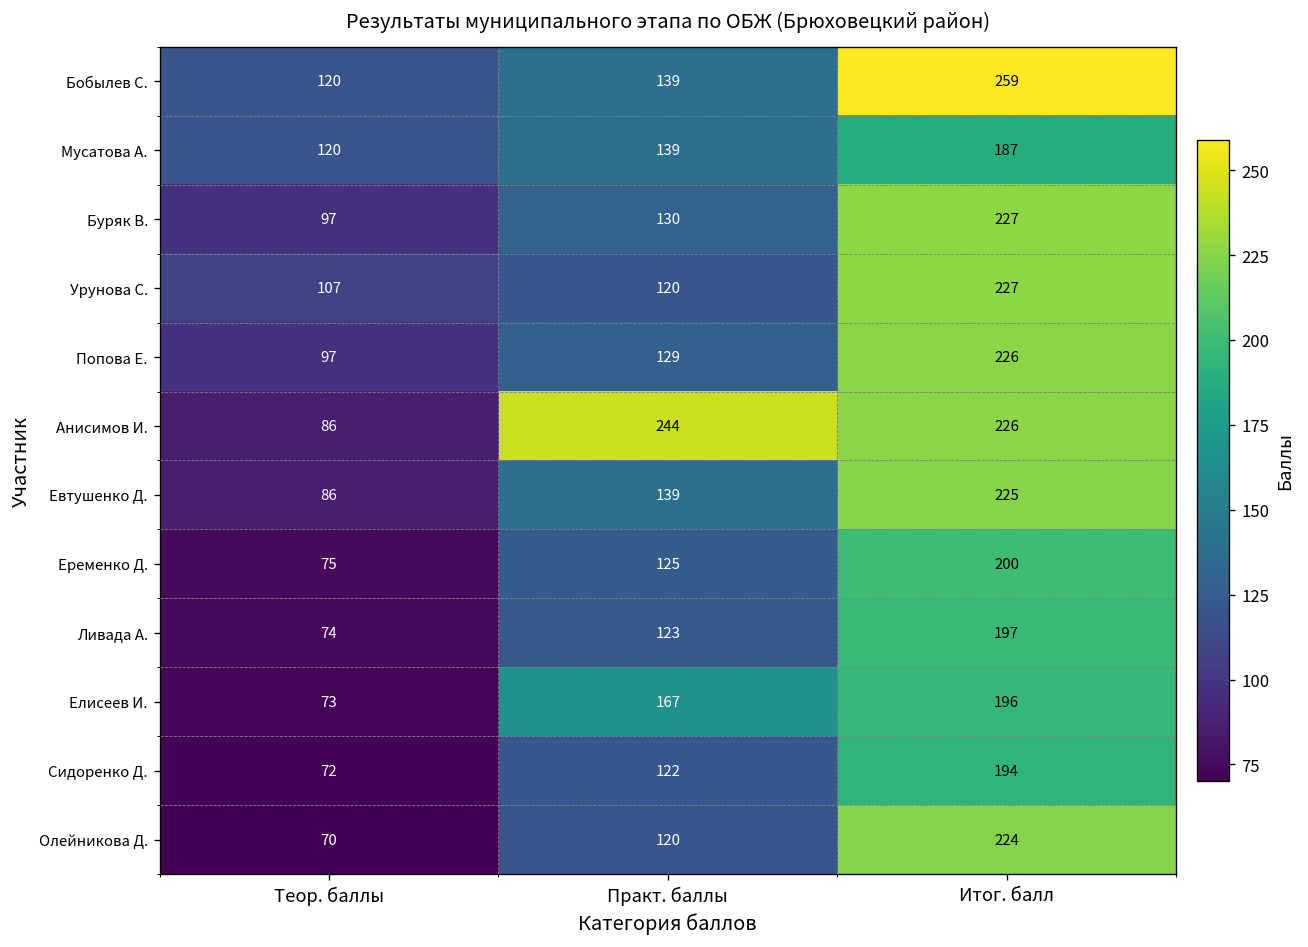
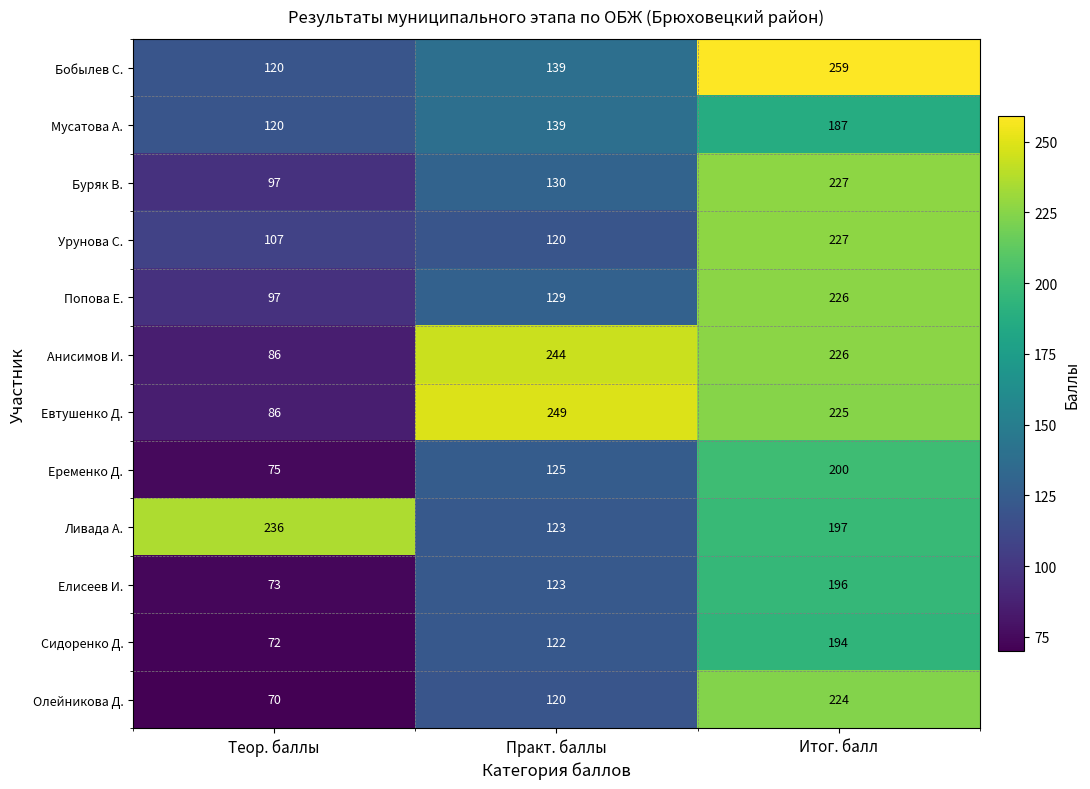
  {
    "Бобылев С.": {
      "Теор. баллы": 120,
      "Практ. баллы": 139,
      "Итог. балл": 259
    },
    "Мусатова А.": {
      "Теор. баллы": 120,
      "Практ. баллы": 139,
      "Итог. балл": 187
    },
    "Буряк В.": {
      "Теор. баллы": 97,
      "Практ. баллы": 130,
      "Итог. балл": 227
    },
    "Урунова С.": {
      "Теор. баллы": 107,
      "Практ. баллы": 120,
      "Итог. балл": 227
    },
    "Попова Е.": {
      "Теор. баллы": 97,
      "Практ. баллы": 129,
      "Итог. балл": 226
    },
    "Анисимов И.": {
      "Теор. баллы": 86,
      "Практ. баллы": 244,
      "Итог. балл": 226
    },
    "Евтушенко Д.": {
      "Теор. баллы": 86,
-     "Практ. баллы": 139,
+     "Практ. баллы": 249,
      "Итог. балл": 225
    },
    "Еременко Д.": {
      "Теор. баллы": 75,
      "Практ. баллы": 125,
      "Итог. балл": 200
    },
    "Ливада А.": {
-     "Теор. баллы": 74,
+     "Теор. баллы": 236,
      "Практ. баллы": 123,
      "Итог. балл": 197
    },
    "Елисеев И.": {
      "Теор. баллы": 73,
-     "Практ. баллы": 167,
+     "Практ. баллы": 123,
      "Итог. балл": 196
    },
    "Сидоренко Д.": {
      "Теор. баллы": 72,
      "Практ. баллы": 122,
      "Итог. балл": 194
    },
    "Олейникова Д.": {
      "Теор. баллы": 70,
      "Практ. баллы": 120,
      "Итог. балл": 224
    }
  }
